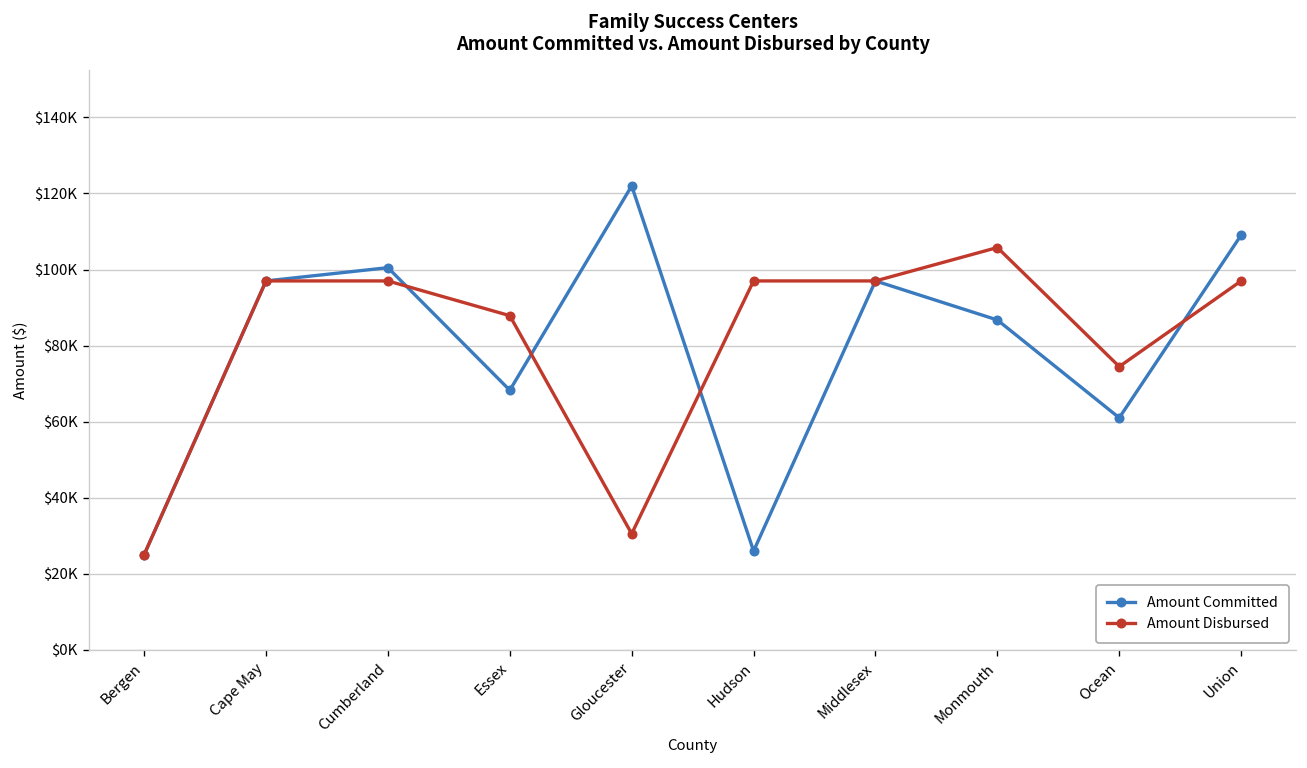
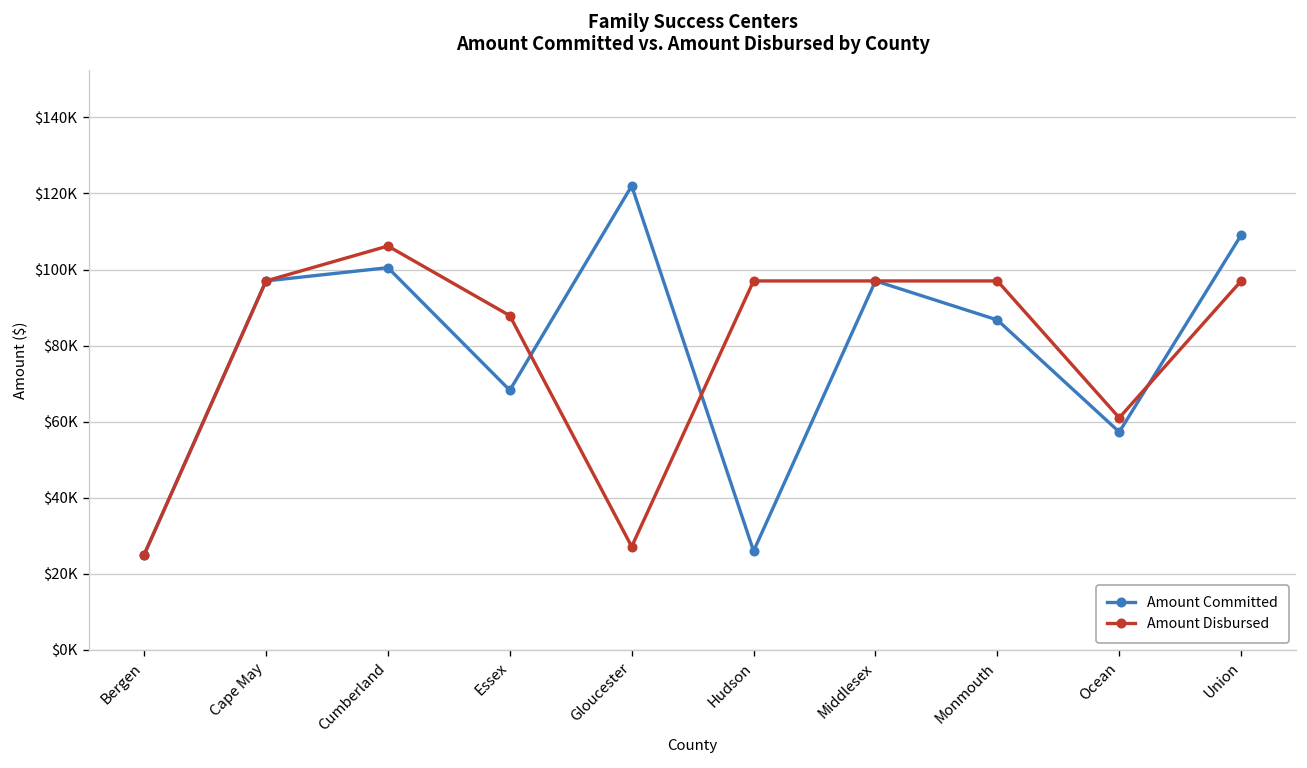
  {
    "Amount Committed": {
      "Cumberland": "$100000",
      "Essex": "$68000",
      "Gloucester": "$122000",
      "Hudson": "$26000",
      "Monmouth": "$87000",
-     "Ocean": "$61000",
+     "Ocean": "$57000",
      "Union": "$109000"
    },
    "Amount Disbursed": {
-     "Cumberland": "$97000",
+     "Cumberland": "$106000",
      "Essex": "$88000",
-     "Gloucester": "$31000",
+     "Gloucester": "$27000",
      "Hudson": "$97000",
-     "Monmouth": "$106000",
-     "Ocean": "$74000",
+     "Monmouth": "$97000",
+     "Ocean": "$61000",
      "Union": "$97000"
    }
  }
